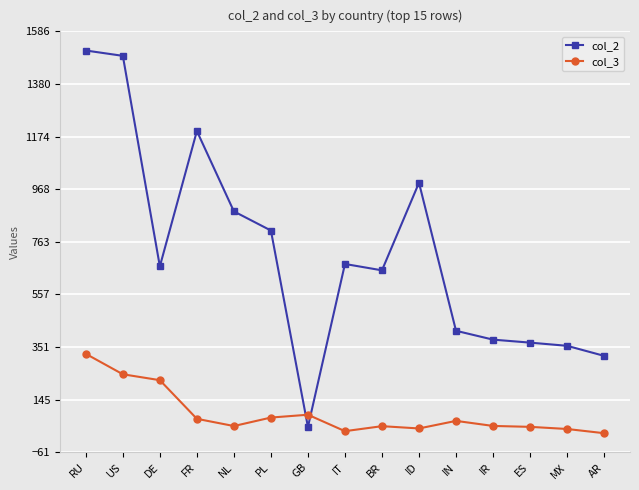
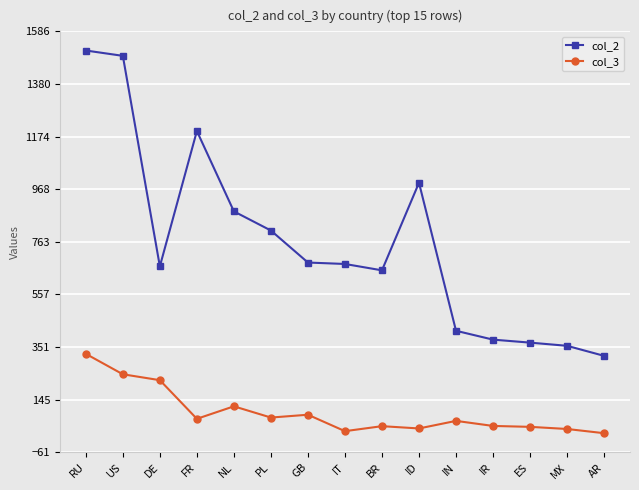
  {
    "col_2": {
      "RU": 1510,
      "US": 1490,
      "DE": 670,
      "FR": 1200,
      "NL": 880,
      "PL": 810,
-     "GB": 40,
+     "GB": 680,
      "IT": 680,
      "BR": 650,
      "ID": 990,
      "IN": 410,
      "IR": 380,
      "ES": 370,
      "MX": 360,
      "AR": 320
    },
    "col_3": {
      "RU": 320,
      "US": 240,
      "DE": 220,
      "FR": 70,
-     "NL": 40,
+     "NL": 120,
      "PL": 80,
      "GB": 90,
      "IT": 20,
      "BR": 40,
      "ID": 30,
      "IN": 60,
      "IR": 40,
      "ES": 40,
      "MX": 30,
      "AR": 10
    }
  }
